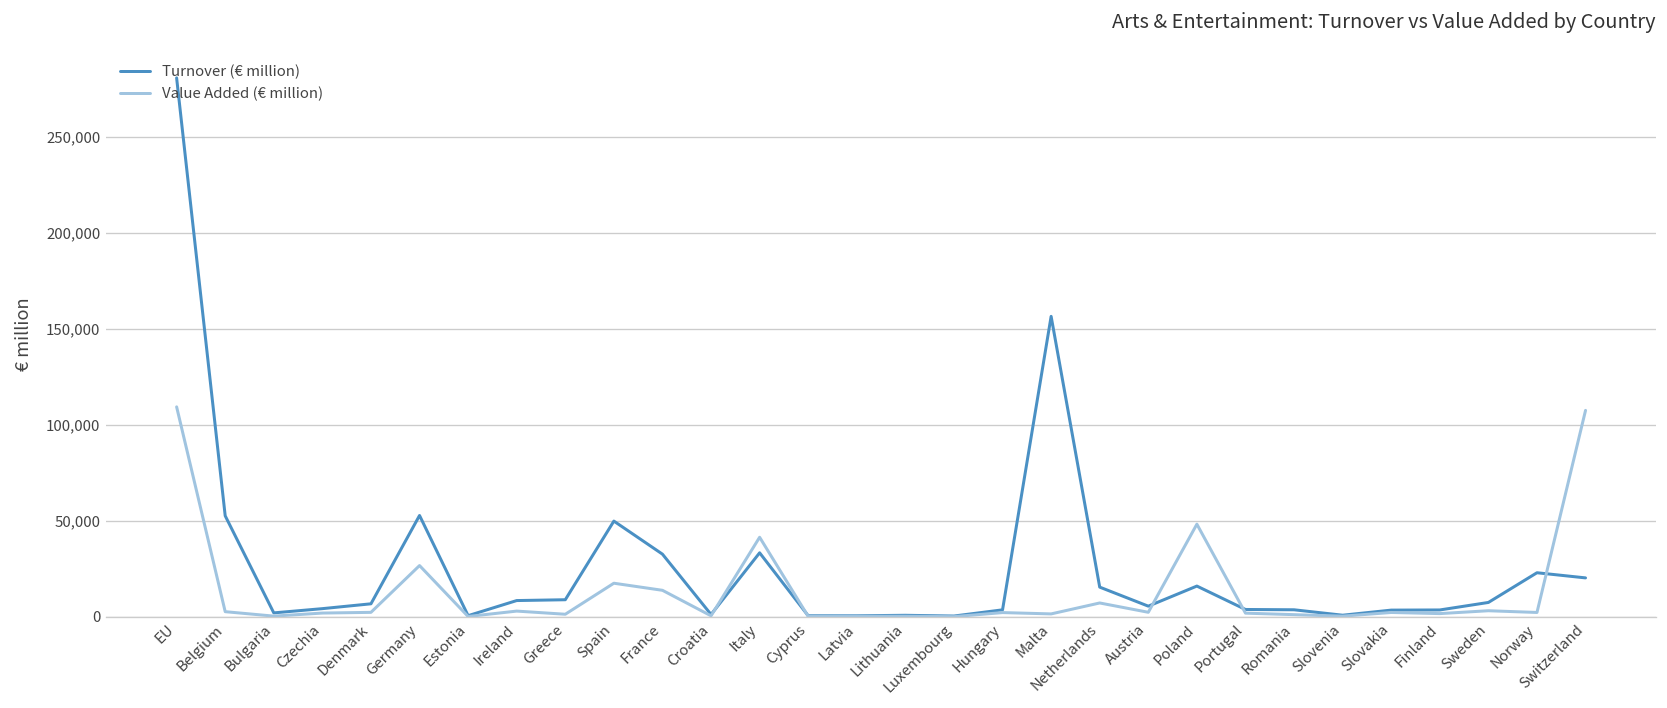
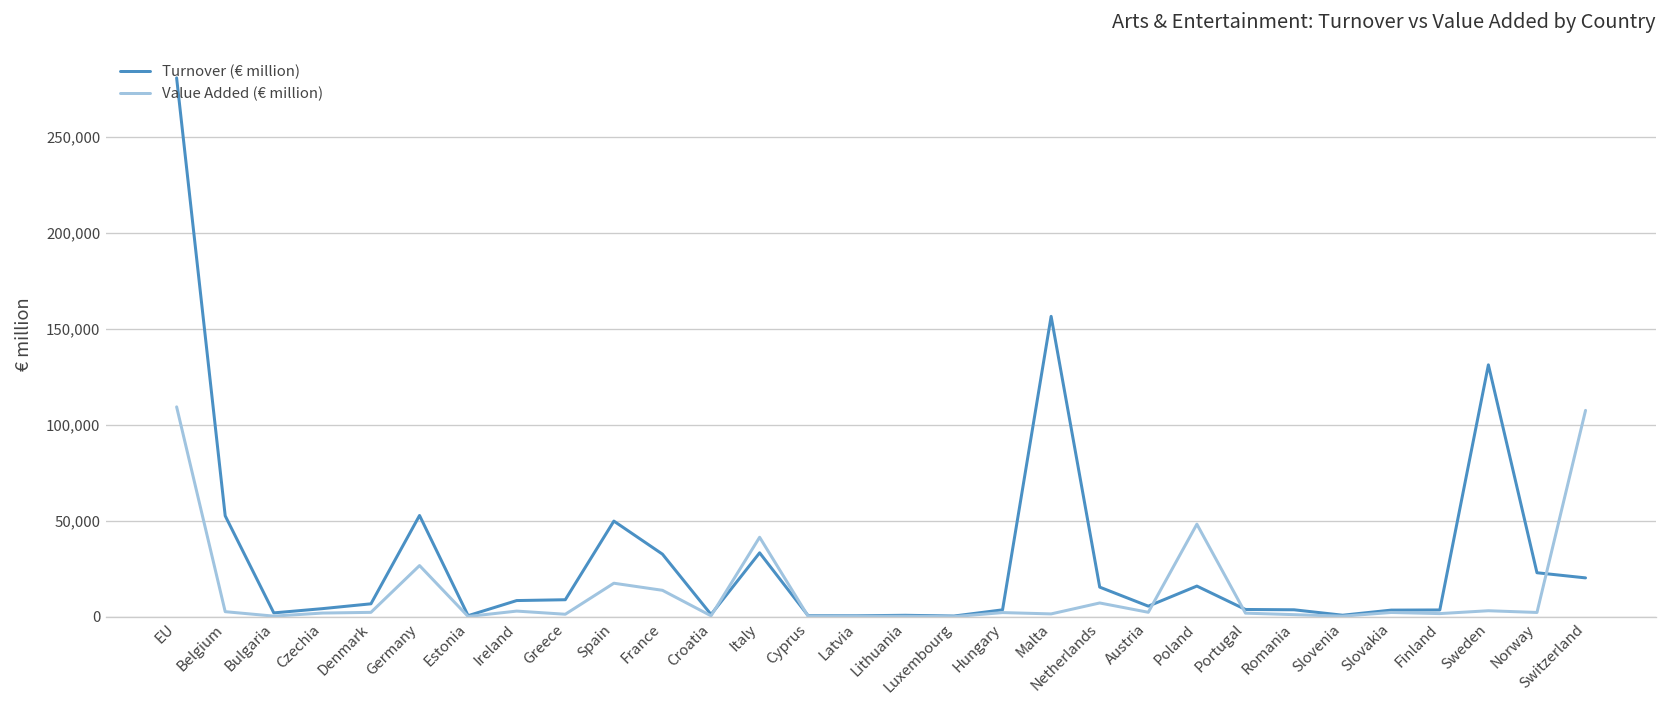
  {
    "Turnover (€ million)": {
      "EU": "281,000",
      "Belgium": "53,000",
      "Bulgaria": "2,000",
      "Czechia": "4,000",
      "Denmark": "7,000",
      "Germany": "53,000",
      "Ireland": "8,000",
      "Greece": "9,000",
      "Spain": "50,000",
      "France": "33,000",
      "Italy": "33,000",
      "Malta": "156,000",
      "Netherlands": "15,000",
      "Austria": "6,000",
      "Poland": "16,000",
      "Portugal": "4,000",
      "Romania": "4,000",
      "Finland": "4,000",
-     "Sweden": "8,000",
+     "Sweden": "131,000",
      "Norway": "23,000",
      "Switzerland": "20,000"
    },
    "Value Added (€ million)": {
      "EU": "109,000",
      "Belgium": "3,000",
      "Bulgaria": "0",
      "Czechia": "2,000",
      "Denmark": "2,000",
      "Germany": "27,000",
      "Ireland": "3,000",
      "Greece": "1,000",
      "Spain": "18,000",
      "France": "14,000",
      "Italy": "41,000",
      "Malta": "2,000",
      "Netherlands": "7,000",
      "Austria": "2,000",
      "Poland": "48,000",
      "Portugal": "2,000",
      "Romania": "1,000",
      "Finland": "2,000",
      "Sweden": "3,000",
      "Norway": "2,000",
      "Switzerland": "108,000"
    }
  }
